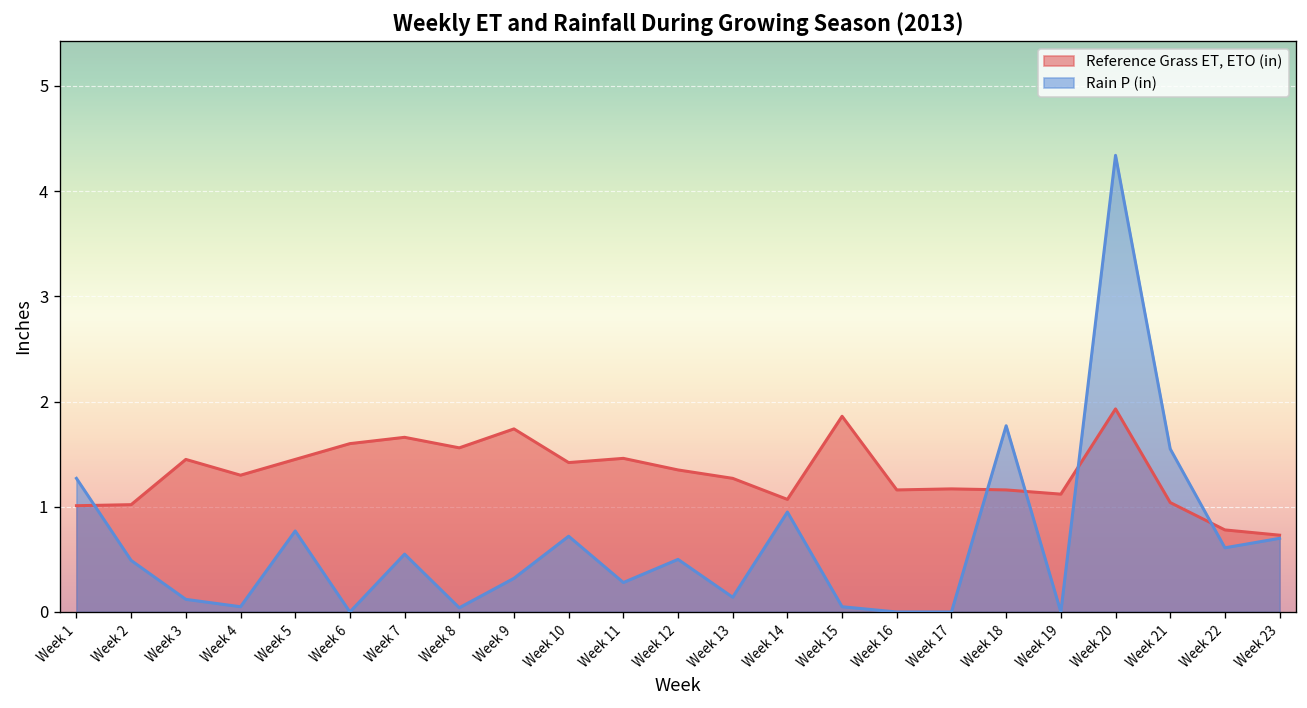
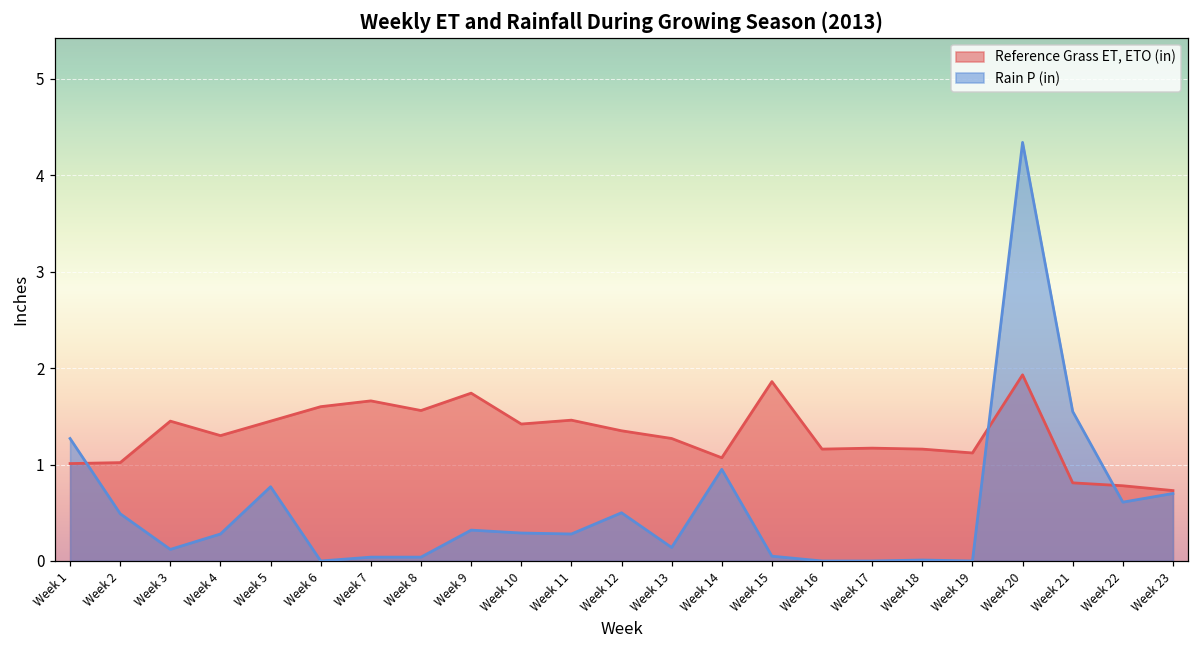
  {
    "Reference Grass ET, ETO (in)": {
      "Week 1": 1.0,
      "Week 2": 1.0,
      "Week 3": 1.5,
      "Week 4": 1.3,
      "Week 5": 1.5,
      "Week 6": 1.6,
      "Week 7": 1.7,
      "Week 8": 1.6,
      "Week 9": 1.7,
      "Week 10": 1.4,
      "Week 11": 1.5,
      "Week 12": 1.4,
      "Week 13": 1.3,
      "Week 14": 1.1,
      "Week 15": 1.9,
      "Week 16": 1.2,
      "Week 17": 1.2,
      "Week 18": 1.2,
      "Week 19": 1.1,
      "Week 20": 1.9,
-     "Week 21": 1.0,
+     "Week 21": 0.8,
      "Week 22": 0.8,
      "Week 23": 0.7
    },
    "Rain P (in)": {
      "Week 1": 1.3,
      "Week 2": 0.5,
      "Week 3": 0.1,
-     "Week 4": 0.1,
+     "Week 4": 0.3,
      "Week 5": 0.8,
      "Week 6": 0.0,
-     "Week 7": 0.6,
+     "Week 7": 0.0,
      "Week 8": 0.0,
      "Week 9": 0.3,
-     "Week 10": 0.7,
+     "Week 10": 0.3,
      "Week 11": 0.3,
      "Week 12": 0.5,
      "Week 13": 0.1,
      "Week 14": 1.0,
      "Week 15": 0.1,
      "Week 16": 0.0,
      "Week 17": 0.0,
-     "Week 18": 1.8,
+     "Week 18": 0.0,
      "Week 19": 0.0,
      "Week 20": 4.3,
      "Week 21": 1.6,
      "Week 22": 0.6,
      "Week 23": 0.7
    }
  }
